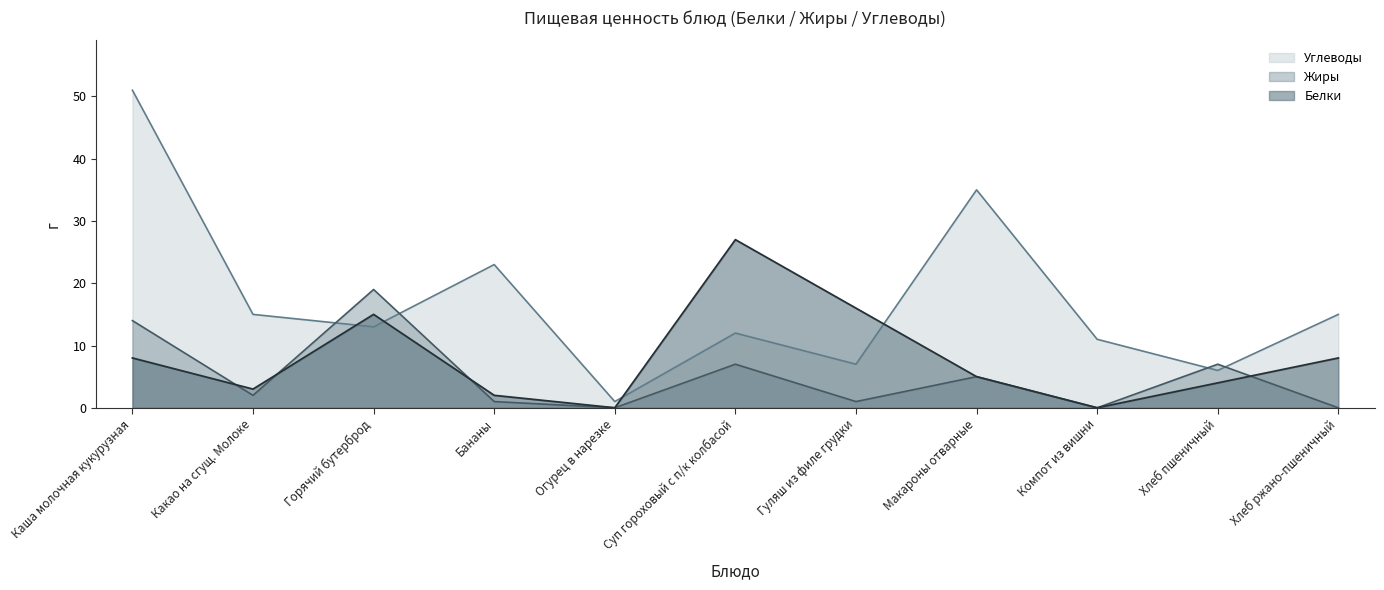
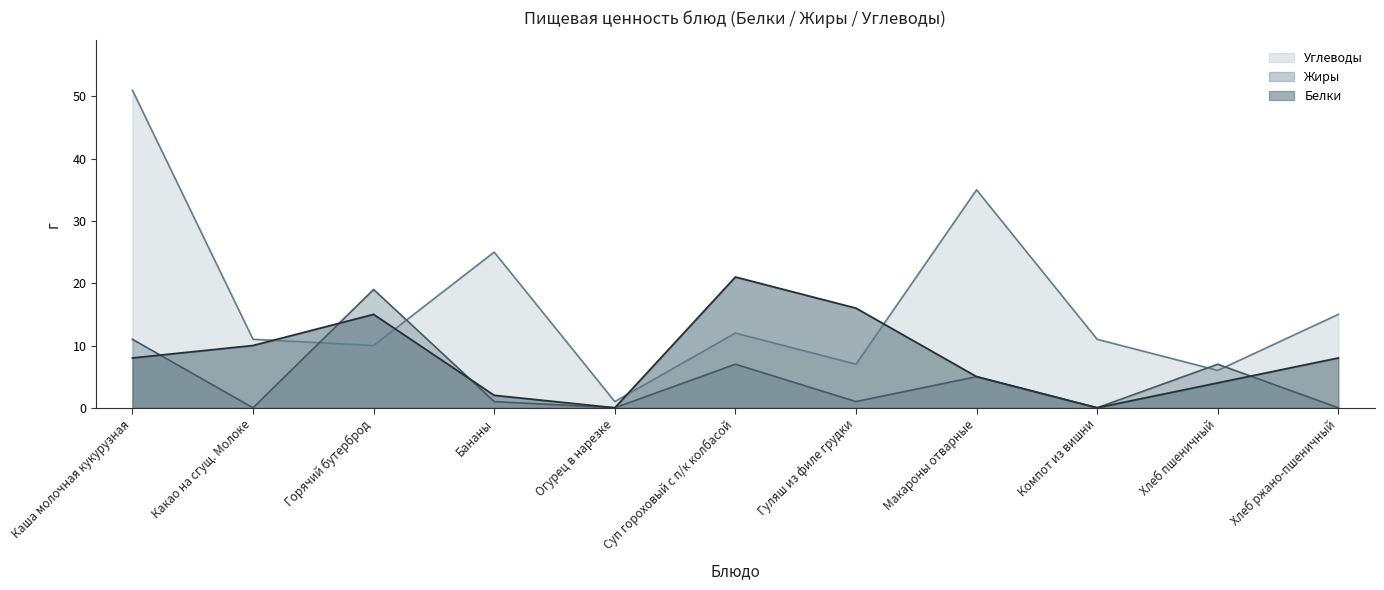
  {
    "Углеводы": {
      "Каша молочная кукурузная": 51,
-     "Какао на сгущ. Молоке": 15,
-     "Горячий бутерброд": 13,
-     "Бананы": 23,
+     "Какао на сгущ. Молоке": 11,
+     "Горячий бутерброд": 10,
+     "Бананы": 25,
      "Огурец в нарезке": 1,
      "Суп гороховый с п/к колбасой": 12,
      "Гуляш из филе грудки": 7,
      "Макароны отварные": 35,
      "Компот из вишни": 11,
      "Хлеб пшеничный": 6,
      "Хлеб ржано-пшеничный": 15
    },
    "Жиры": {
-     "Каша молочная кукурузная": 14,
-     "Какао на сгущ. Молоке": 2,
+     "Каша молочная кукурузная": 11,
+     "Какао на сгущ. Молоке": 0,
      "Горячий бутерброд": 19,
      "Бананы": 1,
      "Суп гороховый с п/к колбасой": 7,
      "Гуляш из филе грудки": 1,
      "Хлеб пшеничный": 7,
      "Хлеб ржано-пшеничный": 0
    },
    "Белки": {
      "Каша молочная кукурузная": 8,
-     "Какао на сгущ. Молоке": 3,
+     "Какао на сгущ. Молоке": 10,
      "Горячий бутерброд": 15,
      "Бананы": 2,
-     "Суп гороховый с п/к колбасой": 27,
+     "Суп гороховый с п/к колбасой": 21,
      "Гуляш из филе грудки": 16,
      "Хлеб пшеничный": 4,
      "Хлеб ржано-пшеничный": 8
    }
  }
